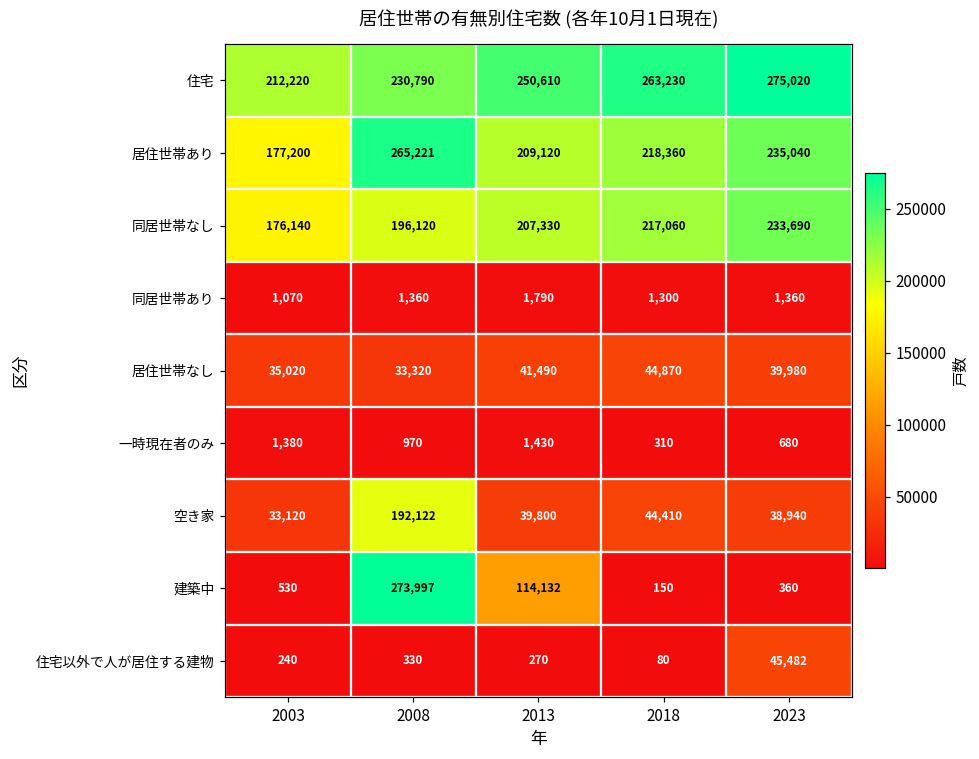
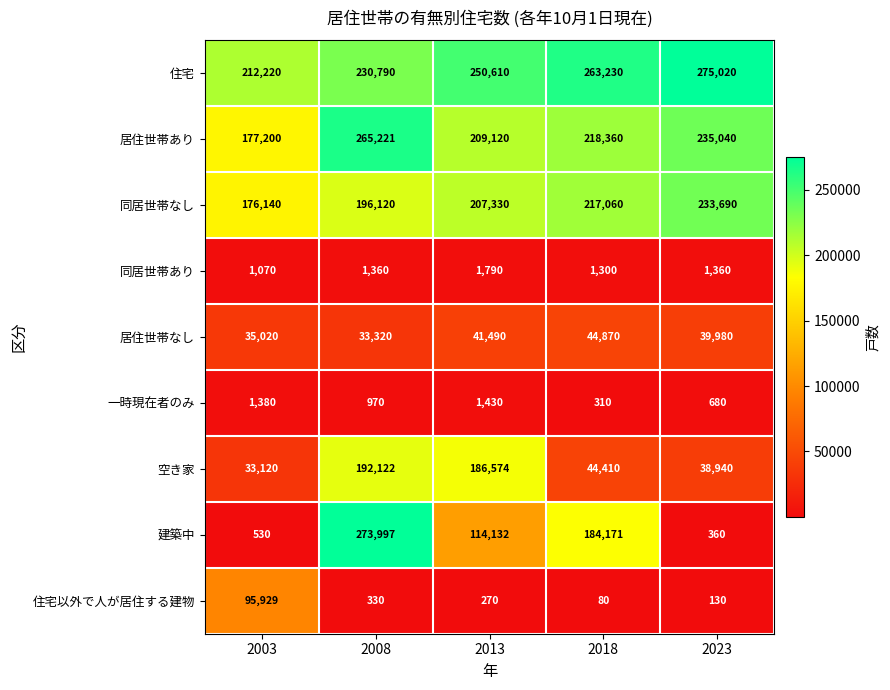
  {
    "住宅": {
      "2003": "212,220",
      "2008": "230,790",
      "2013": "250,610",
      "2018": "263,230",
      "2023": "275,020"
    },
    "居住世帯あり": {
      "2003": "177,200",
      "2008": "265,221",
      "2013": "209,120",
      "2018": "218,360",
      "2023": "235,040"
    },
    "同居世帯なし": {
      "2003": "176,140",
      "2008": "196,120",
      "2013": "207,330",
      "2018": "217,060",
      "2023": "233,690"
    },
    "同居世帯あり": {
      "2003": "1,070",
      "2008": "1,360",
      "2013": "1,790",
      "2018": "1,300",
      "2023": "1,360"
    },
    "居住世帯なし": {
      "2003": "35,020",
      "2008": "33,320",
      "2013": "41,490",
      "2018": "44,870",
      "2023": "39,980"
    },
    "一時現在者のみ": {
      "2003": "1,380",
      "2008": "970",
      "2013": "1,430",
      "2018": "310",
      "2023": "680"
    },
    "空き家": {
      "2003": "33,120",
      "2008": "192,122",
-     "2013": "39,800",
+     "2013": "186,574",
      "2018": "44,410",
      "2023": "38,940"
    },
    "建築中": {
      "2003": "530",
      "2008": "273,997",
      "2013": "114,132",
-     "2018": "150",
+     "2018": "184,171",
      "2023": "360"
    },
    "住宅以外で人が居住する建物": {
-     "2003": "240",
+     "2003": "95,929",
      "2008": "330",
      "2013": "270",
      "2018": "80",
-     "2023": "45,482"
+     "2023": "130"
    }
  }
